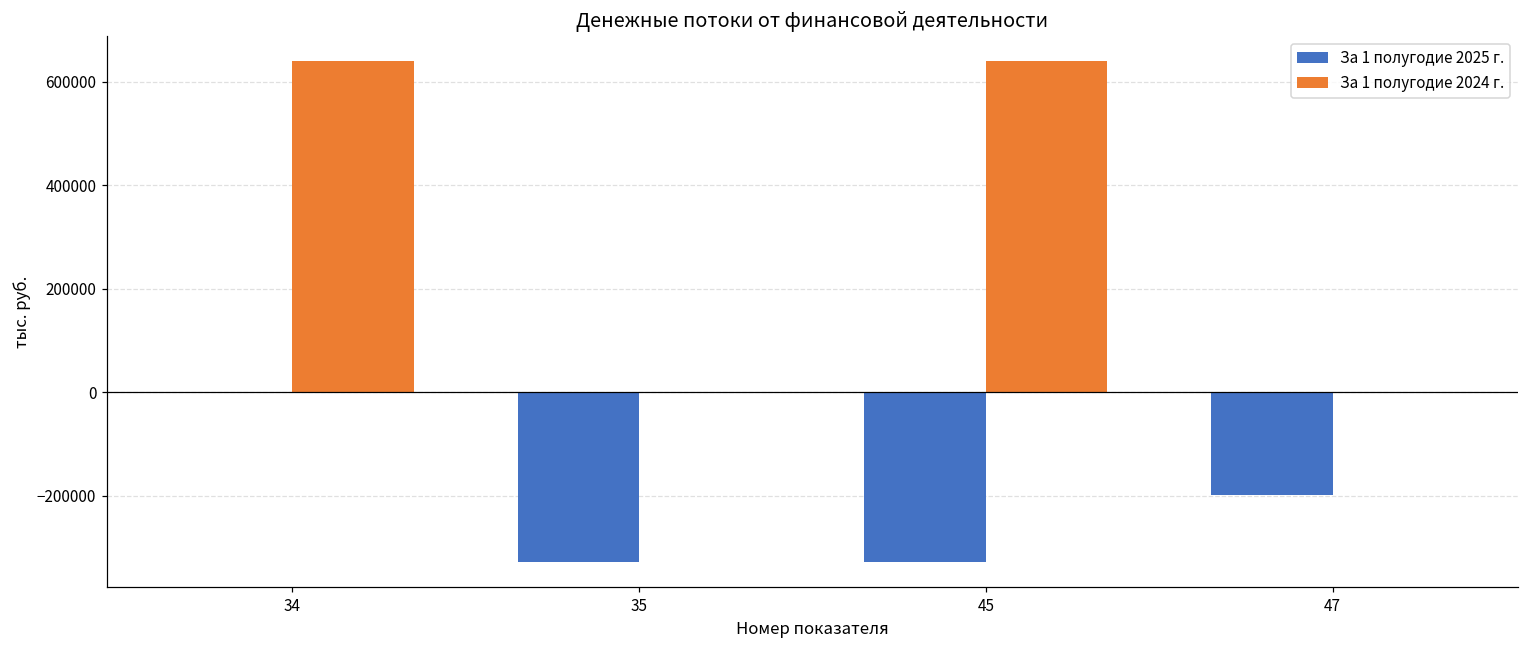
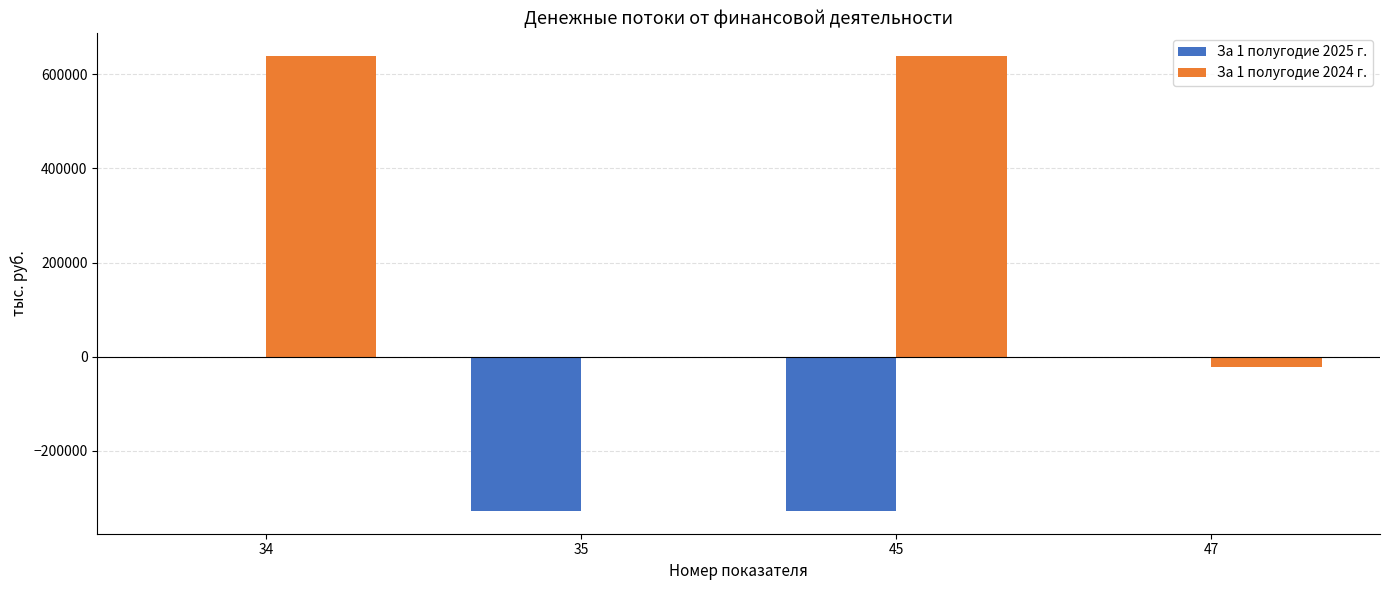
  {
    "За 1 полугодие 2025 г.": {
      "34": 0,
      "35": -330000,
      "45": -330000,
-     "47": -200000
+     "47": 0
    },
    "За 1 полугодие 2024 г.": {
      "34": 640000,
      "35": 0,
      "45": 640000,
-     "47": 0
+     "47": -20000
    }
  }
